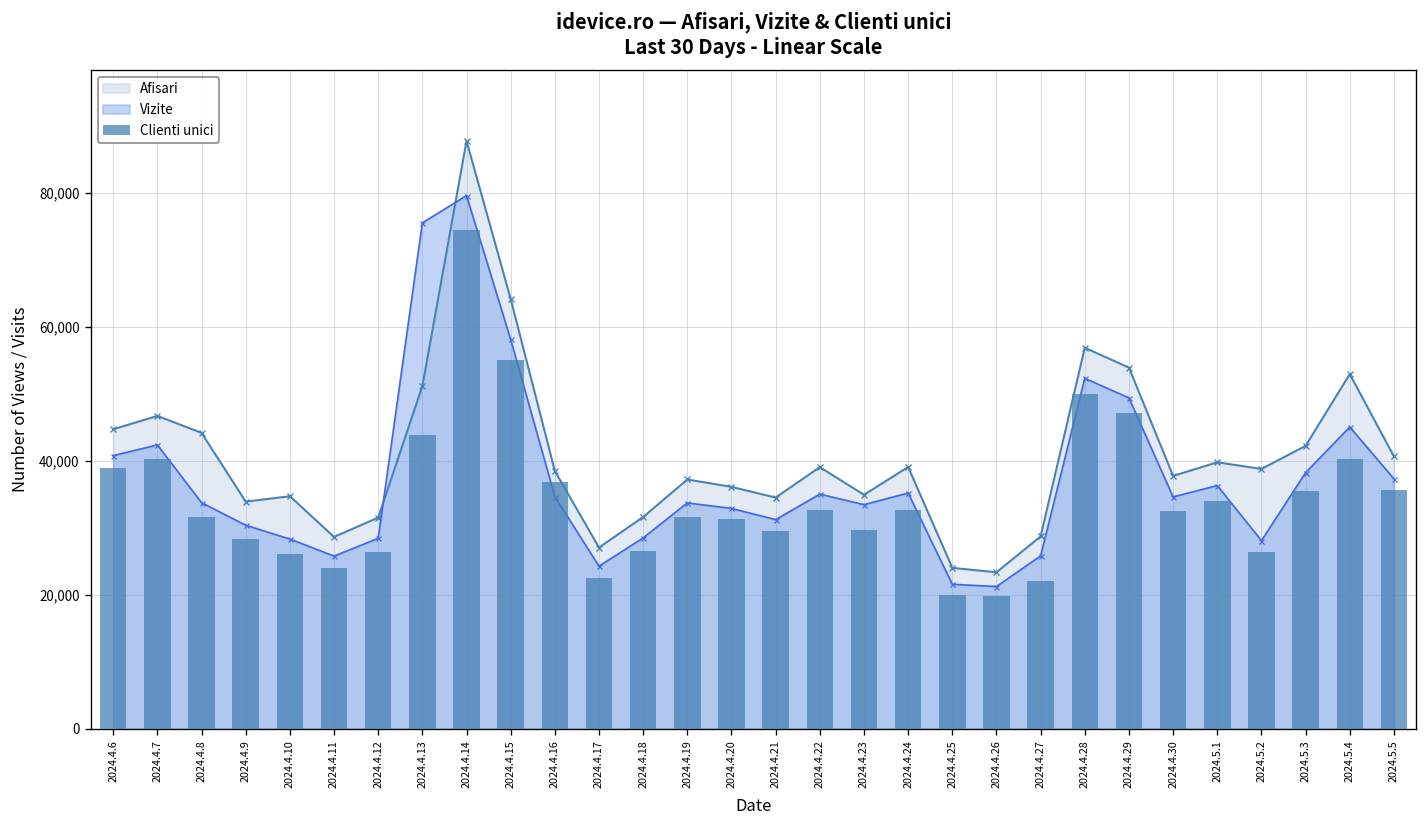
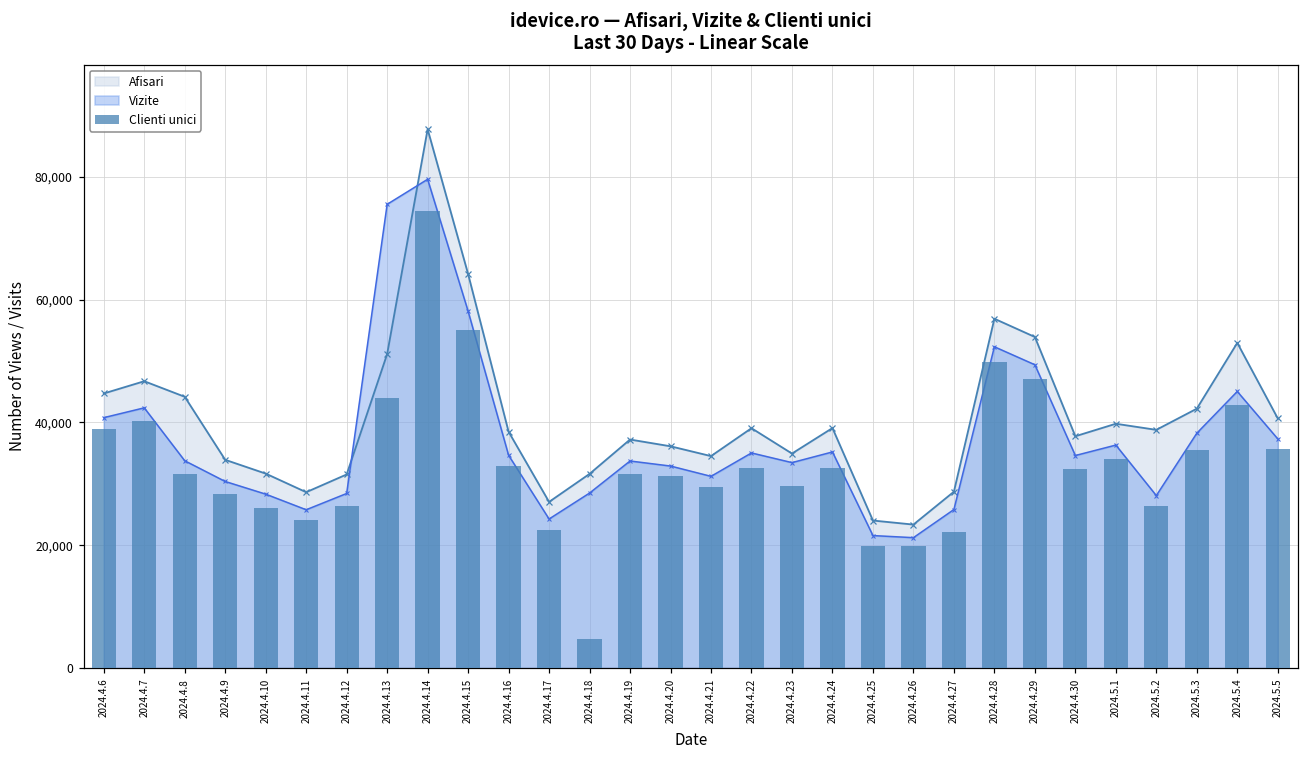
  {
    "Afisari": {
      "2024.4.6": "45,000",
      "2024.4.7": "47,000",
      "2024.4.8": "44,000",
      "2024.4.9": "34,000",
-     "2024.4.10": "35,000",
+     "2024.4.10": "32,000",
      "2024.4.11": "29,000",
      "2024.4.12": "32,000",
      "2024.4.13": "51,000",
      "2024.4.14": "88,000",
      "2024.4.15": "64,000",
      "2024.4.16": "38,000",
      "2024.4.17": "27,000",
      "2024.4.18": "32,000",
      "2024.4.19": "37,000",
      "2024.4.20": "36,000",
      "2024.4.21": "35,000",
      "2024.4.22": "39,000",
      "2024.4.23": "35,000",
      "2024.4.24": "39,000",
      "2024.4.25": "24,000",
      "2024.4.26": "23,000",
      "2024.4.27": "29,000",
      "2024.4.28": "57,000",
      "2024.4.29": "54,000",
      "2024.4.30": "38,000",
      "2024.5.1": "40,000",
      "2024.5.2": "39,000",
      "2024.5.3": "42,000",
      "2024.5.4": "53,000",
      "2024.5.5": "41,000"
    },
    "Clienti unici": {
      "2024.4.6": "39,000",
      "2024.4.7": "40,000",
      "2024.4.8": "32,000",
      "2024.4.9": "28,000",
      "2024.4.10": "26,000",
      "2024.4.11": "24,000",
      "2024.4.12": "26,000",
      "2024.4.13": "44,000",
      "2024.4.14": "74,000",
      "2024.4.15": "55,000",
-     "2024.4.16": "37,000",
+     "2024.4.16": "33,000",
      "2024.4.17": "22,000",
-     "2024.4.18": "27,000",
+     "2024.4.18": "5,000",
      "2024.4.19": "32,000",
      "2024.4.20": "31,000",
      "2024.4.21": "29,000",
      "2024.4.22": "33,000",
      "2024.4.23": "30,000",
      "2024.4.24": "33,000",
      "2024.4.25": "20,000",
      "2024.4.26": "20,000",
      "2024.4.27": "22,000",
      "2024.4.28": "50,000",
      "2024.4.29": "47,000",
      "2024.4.30": "32,000",
      "2024.5.1": "34,000",
      "2024.5.2": "26,000",
      "2024.5.3": "36,000",
-     "2024.5.4": "40,000",
+     "2024.5.4": "43,000",
      "2024.5.5": "36,000"
    },
    "Vizite": {
      "2024.4.6": "41,000",
      "2024.4.7": "42,000",
      "2024.4.8": "34,000",
      "2024.4.9": "30,000",
      "2024.4.10": "28,000",
      "2024.4.11": "26,000",
      "2024.4.12": "28,000",
      "2024.4.13": "76,000",
      "2024.4.14": "80,000",
      "2024.4.15": "58,000",
      "2024.4.16": "35,000",
      "2024.4.17": "24,000",
      "2024.4.18": "28,000",
      "2024.4.19": "34,000",
      "2024.4.20": "33,000",
      "2024.4.21": "31,000",
      "2024.4.22": "35,000",
      "2024.4.23": "33,000",
      "2024.4.24": "35,000",
      "2024.4.25": "22,000",
      "2024.4.26": "21,000",
      "2024.4.27": "26,000",
      "2024.4.28": "52,000",
      "2024.4.29": "49,000",
      "2024.4.30": "35,000",
      "2024.5.1": "36,000",
      "2024.5.2": "28,000",
      "2024.5.3": "38,000",
      "2024.5.4": "45,000",
      "2024.5.5": "37,000"
    }
  }
